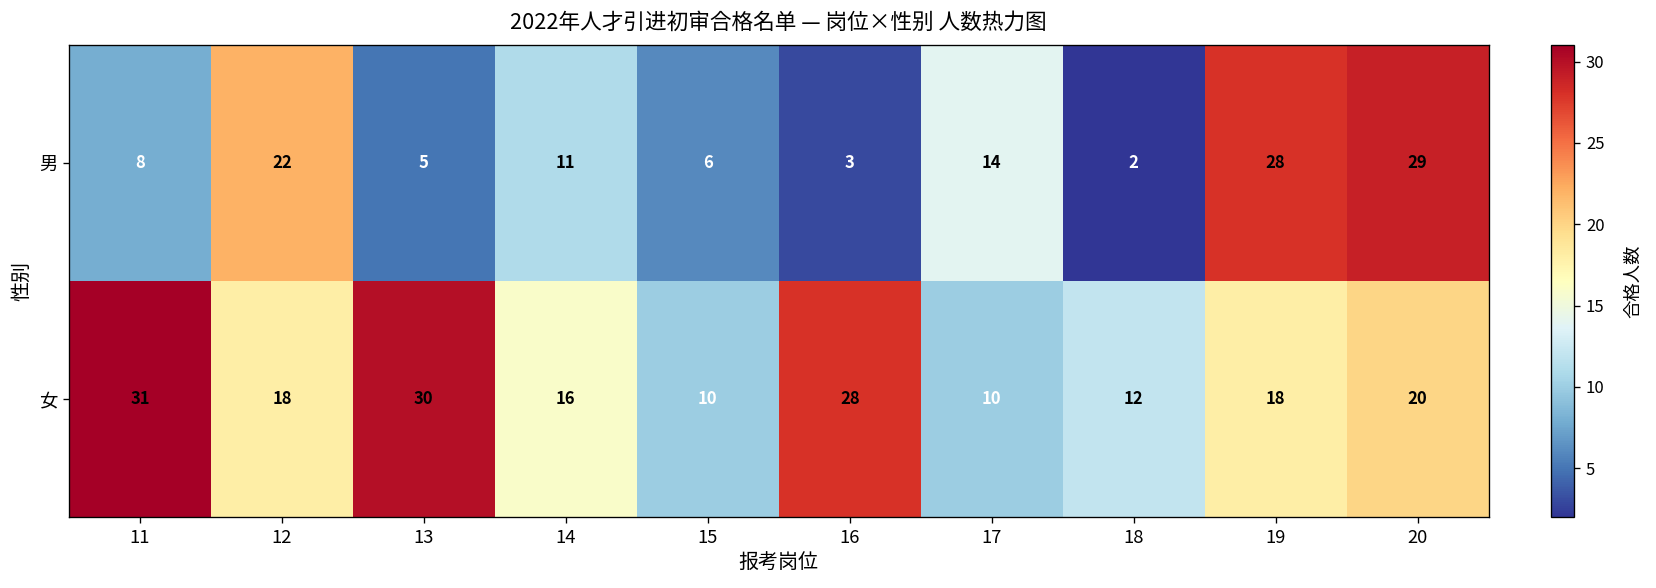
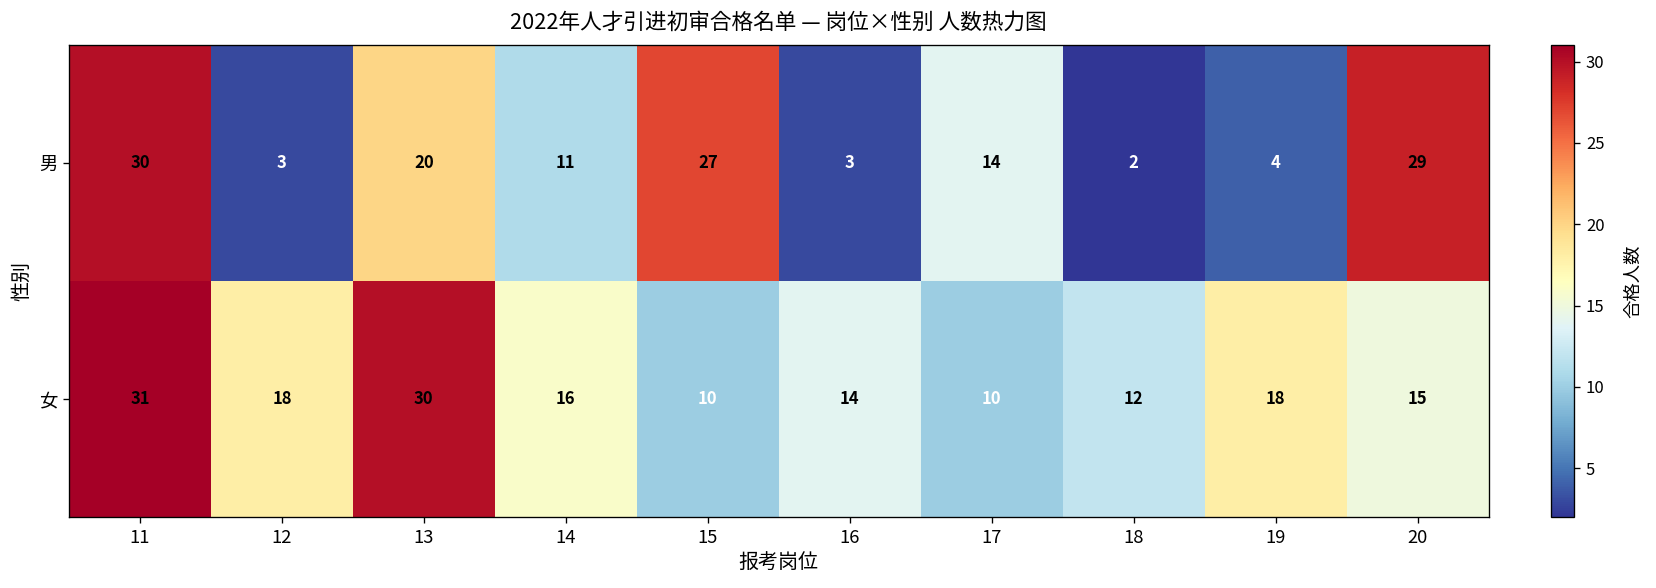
  {
    "男": {
-     "11": 8,
-     "12": 22,
-     "13": 5,
+     "11": 30,
+     "12": 3,
+     "13": 20,
      "14": 11,
-     "15": 6,
+     "15": 27,
      "16": 3,
      "17": 14,
      "18": 2,
-     "19": 28,
+     "19": 4,
      "20": 29
    },
    "女": {
      "11": 31,
      "12": 18,
      "13": 30,
      "14": 16,
      "15": 10,
-     "16": 28,
+     "16": 14,
      "17": 10,
      "18": 12,
      "19": 18,
-     "20": 20
+     "20": 15
    }
  }
